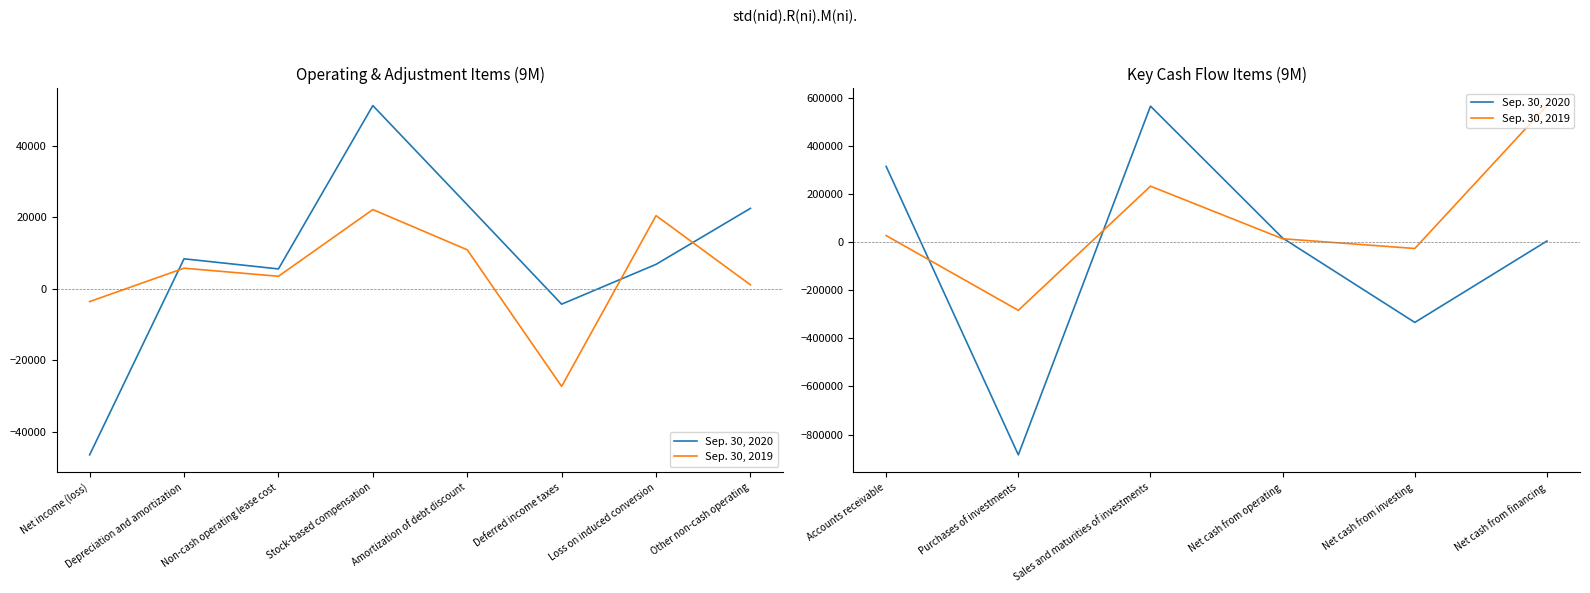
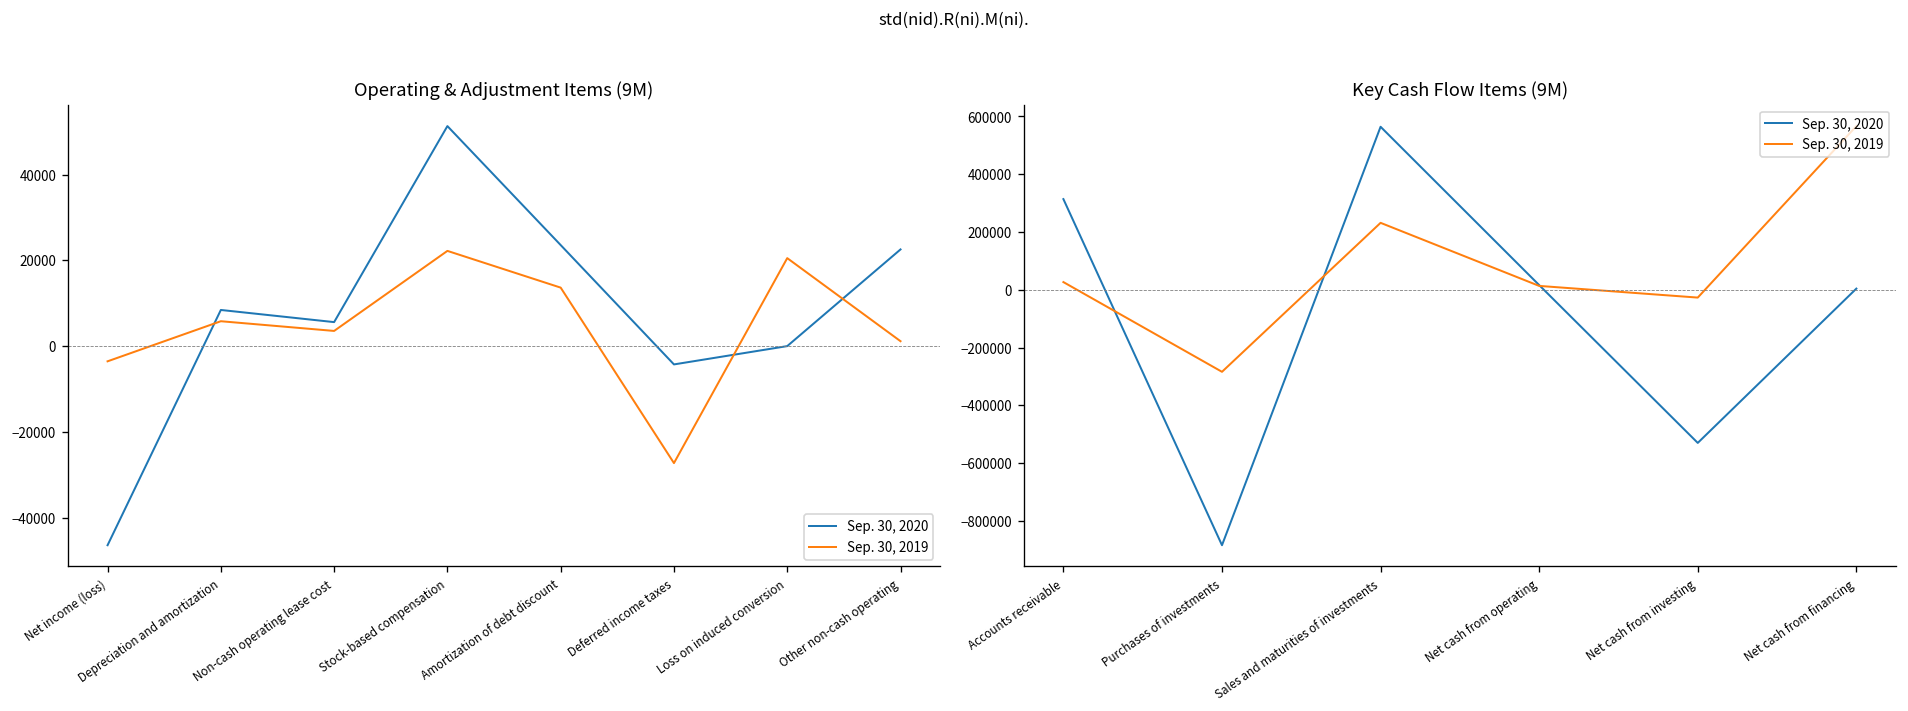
  {
    "Operating & Adjustment Items (9M)": {
      "Sep. 30, 2020": {
        "Net income (loss)": -46000,
        "Depreciation and amortization": 8000,
        "Non-cash operating lease cost": 6000,
        "Stock-based compensation": 51000,
        "Amortization of debt discount": 24000,
        "Deferred income taxes": -4000,
-       "Loss on induced conversion": 7000,
+       "Loss on induced conversion": 0,
        "Other non-cash operating": 23000
      },
      "Sep. 30, 2019": {
        "Net income (loss)": -4000,
        "Depreciation and amortization": 6000,
        "Non-cash operating lease cost": 4000,
        "Stock-based compensation": 22000,
-       "Amortization of debt discount": 11000,
+       "Amortization of debt discount": 14000,
        "Deferred income taxes": -27000,
        "Loss on induced conversion": 21000,
        "Other non-cash operating": 1000
      }
    },
    "Key Cash Flow Items (9M)": {
      "Sep. 30, 2020": {
        "Accounts receivable": 310000,
        "Purchases of investments": -880000,
        "Sales and maturities of investments": 560000,
-       "Net cash from investing": -330000,
+       "Net cash from investing": -530000,
        "Net cash from financing": 0
      },
      "Sep. 30, 2019": {
        "Accounts receivable": 30000,
        "Purchases of investments": -280000,
        "Sales and maturities of investments": 230000,
        "Net cash from investing": -30000
      }
    }
  }
